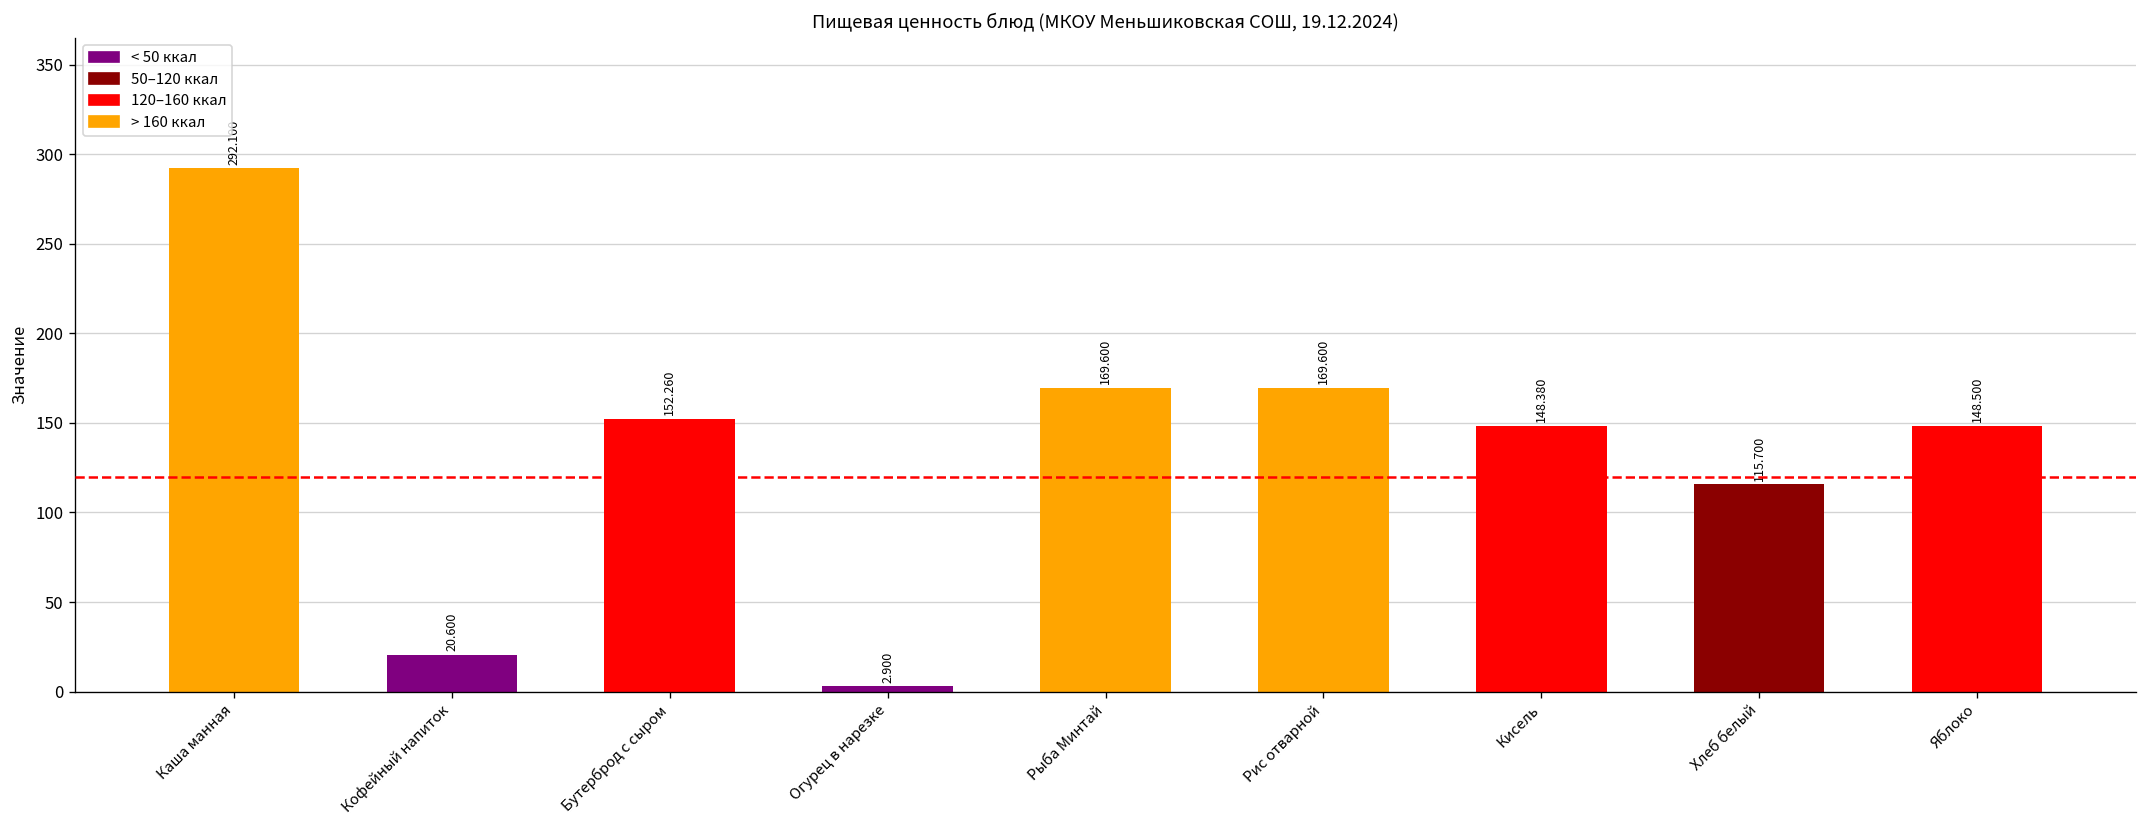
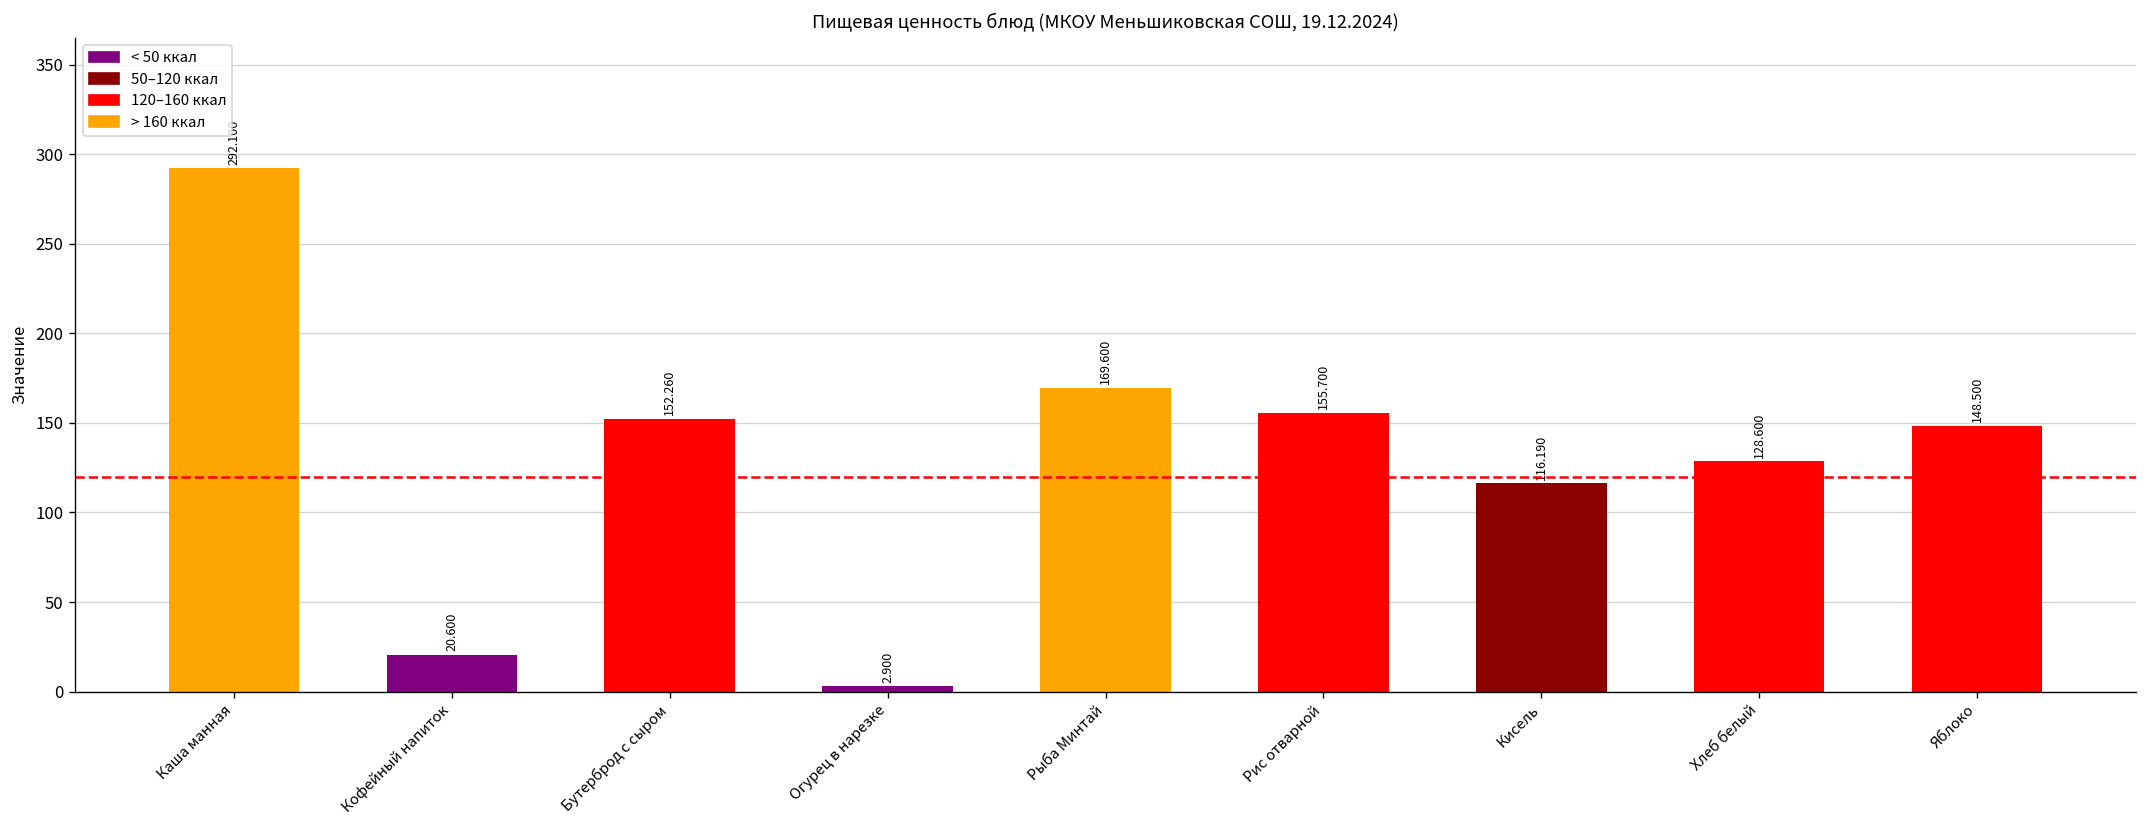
  {
    "Кофейный напиток": 20.600,
    "Бутерброд с сыром": 152.260,
    "Огурец в нарезке": 2.900,
    "Рыба Минтай": 169.600,
-   "Рис отварной": 169.600,
-   "Кисель": 148.380,
-   "Хлеб белый": 115.700,
+   "Рис отварной": 155.700,
+   "Кисель": 116.190,
+   "Хлеб белый": 128.600,
    "Яблоко": 148.500
  }
